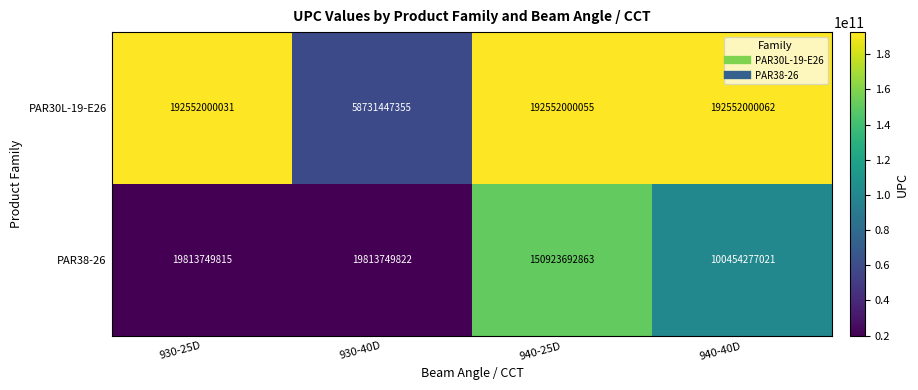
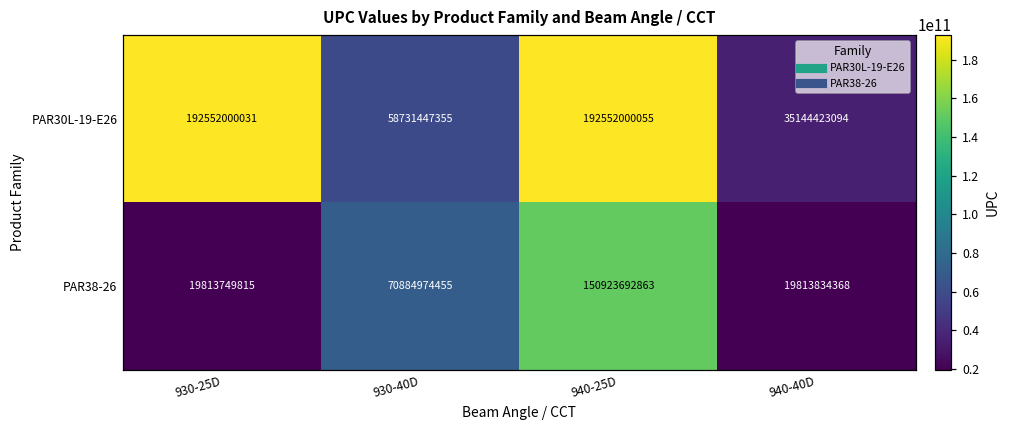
  {
    "PAR30L-19-E26": {
      "930-25D": 192552000031,
      "930-40D": 58731447355,
      "940-25D": 192552000055,
-     "940-40D": 192552000062
+     "940-40D": 35144423094
    },
    "PAR38-26": {
      "930-25D": 19813749815,
-     "930-40D": 19813749822,
+     "930-40D": 70884974455,
      "940-25D": 150923692863,
-     "940-40D": 100454277021
+     "940-40D": 19813834368
    }
  }
